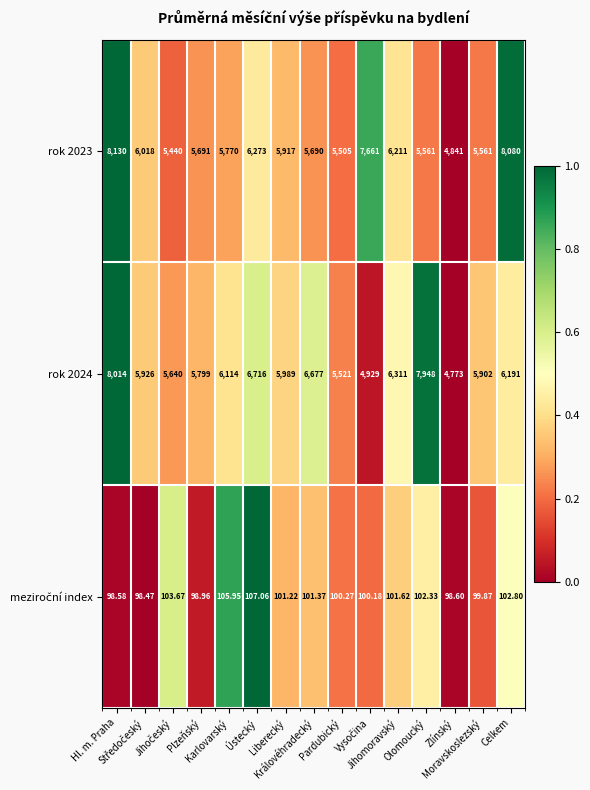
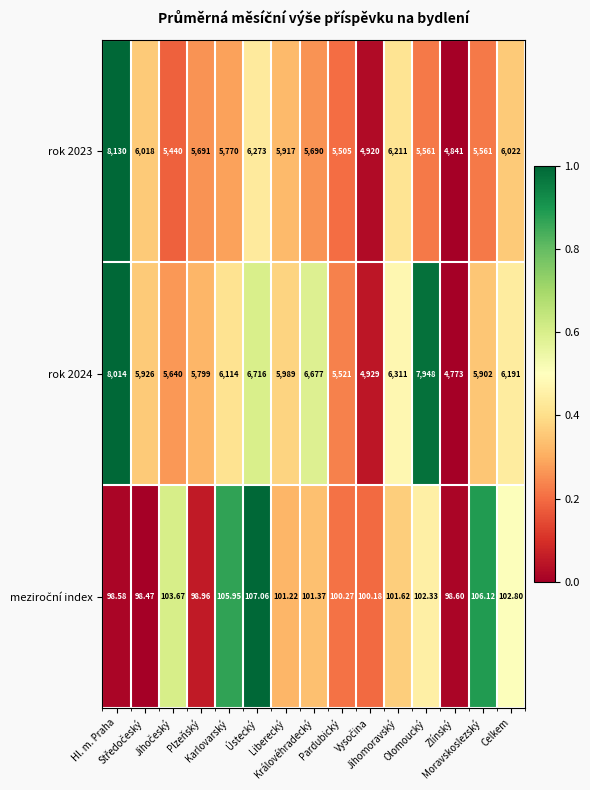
  {
    "rok 2023": {
      "Hl. m. Praha": "8,130",
      "Středočeský": "6,018",
      "Jihočeský": "5,440",
      "Plzeňský": "5,691",
      "Karlovarský": "5,770",
      "Ústecký": "6,273",
      "Liberecký": "5,917",
      "Královéhradecký": "5,690",
      "Pardubický": "5,505",
-     "Vysočina": "7,661",
+     "Vysočina": "4,920",
      "Jihomoravský": "6,211",
      "Olomoucký": "5,561",
      "Zlínský": "4,841",
      "Moravskoslezský": "5,561",
-     "Celkem": "8,080"
+     "Celkem": "6,022"
    },
    "rok 2024": {
      "Hl. m. Praha": "8,014",
      "Středočeský": "5,926",
      "Jihočeský": "5,640",
      "Plzeňský": "5,799",
      "Karlovarský": "6,114",
      "Ústecký": "6,716",
      "Liberecký": "5,989",
      "Královéhradecký": "6,677",
      "Pardubický": "5,521",
      "Vysočina": "4,929",
      "Jihomoravský": "6,311",
      "Olomoucký": "7,948",
      "Zlínský": "4,773",
      "Moravskoslezský": "5,902",
      "Celkem": "6,191"
    },
    "meziroční index": {
      "Hl. m. Praha": "98.58",
      "Středočeský": "98.47",
      "Jihočeský": "103.67",
      "Plzeňský": "98.96",
      "Karlovarský": "105.95",
      "Ústecký": "107.06",
      "Liberecký": "101.22",
      "Královéhradecký": "101.37",
      "Pardubický": "100.27",
      "Vysočina": "100.18",
      "Jihomoravský": "101.62",
      "Olomoucký": "102.33",
      "Zlínský": "98.60",
-     "Moravskoslezský": "99.87",
+     "Moravskoslezský": "106.12",
      "Celkem": "102.80"
    }
  }
